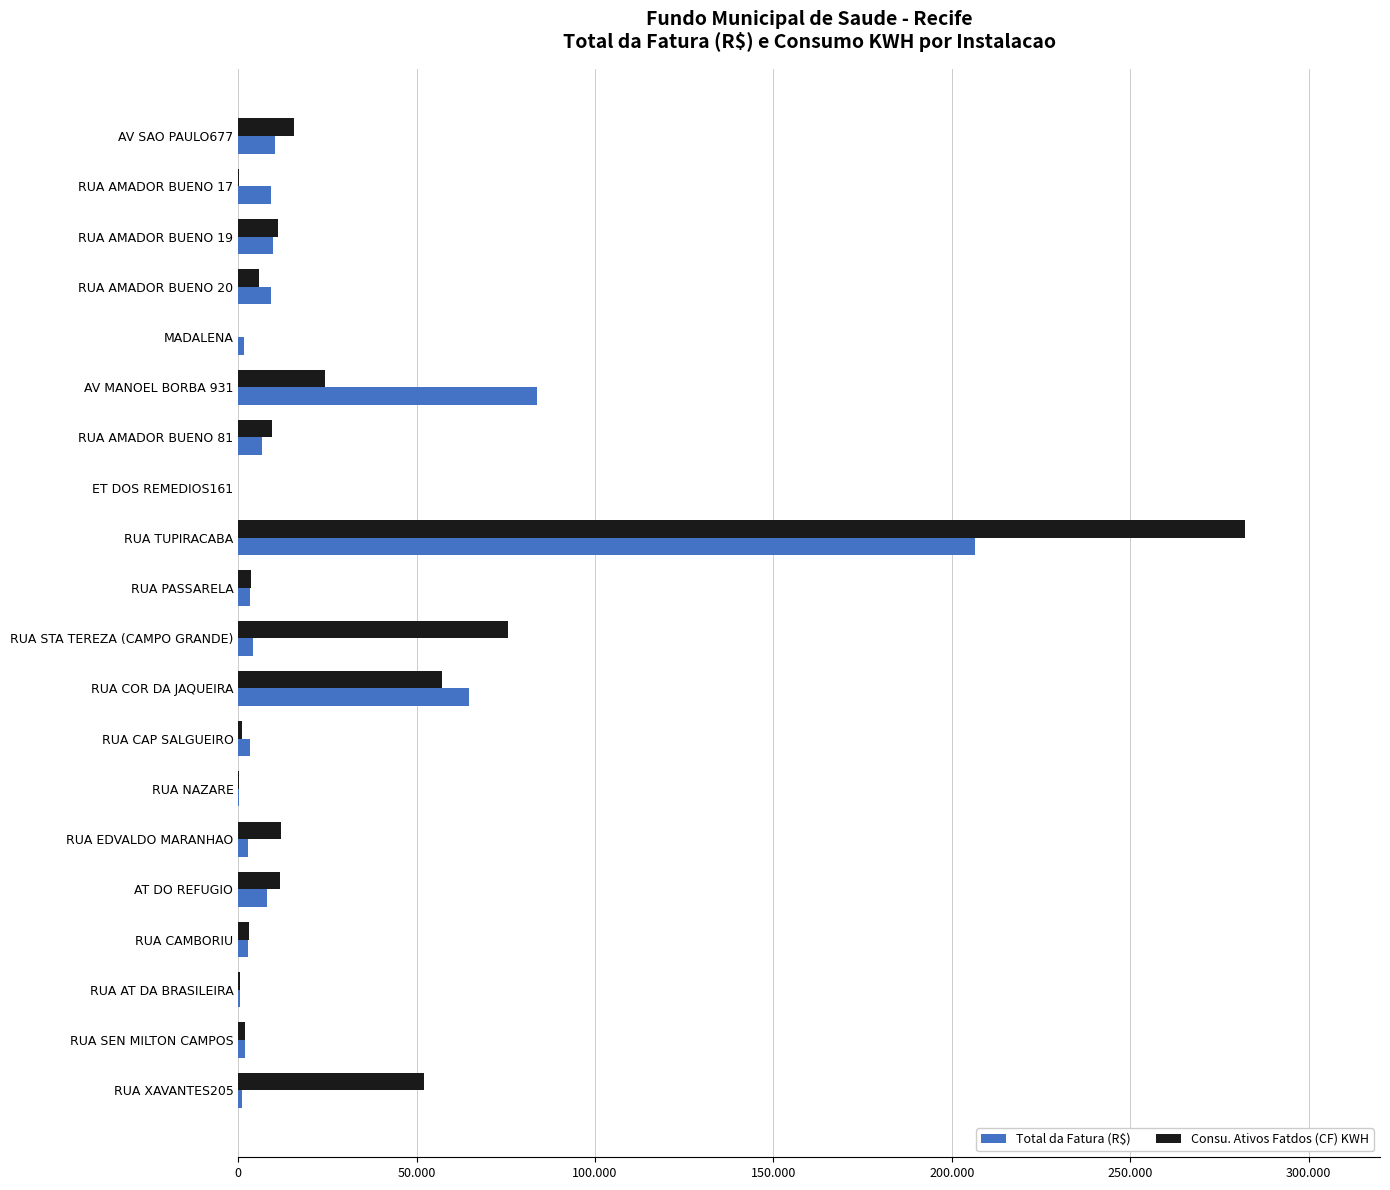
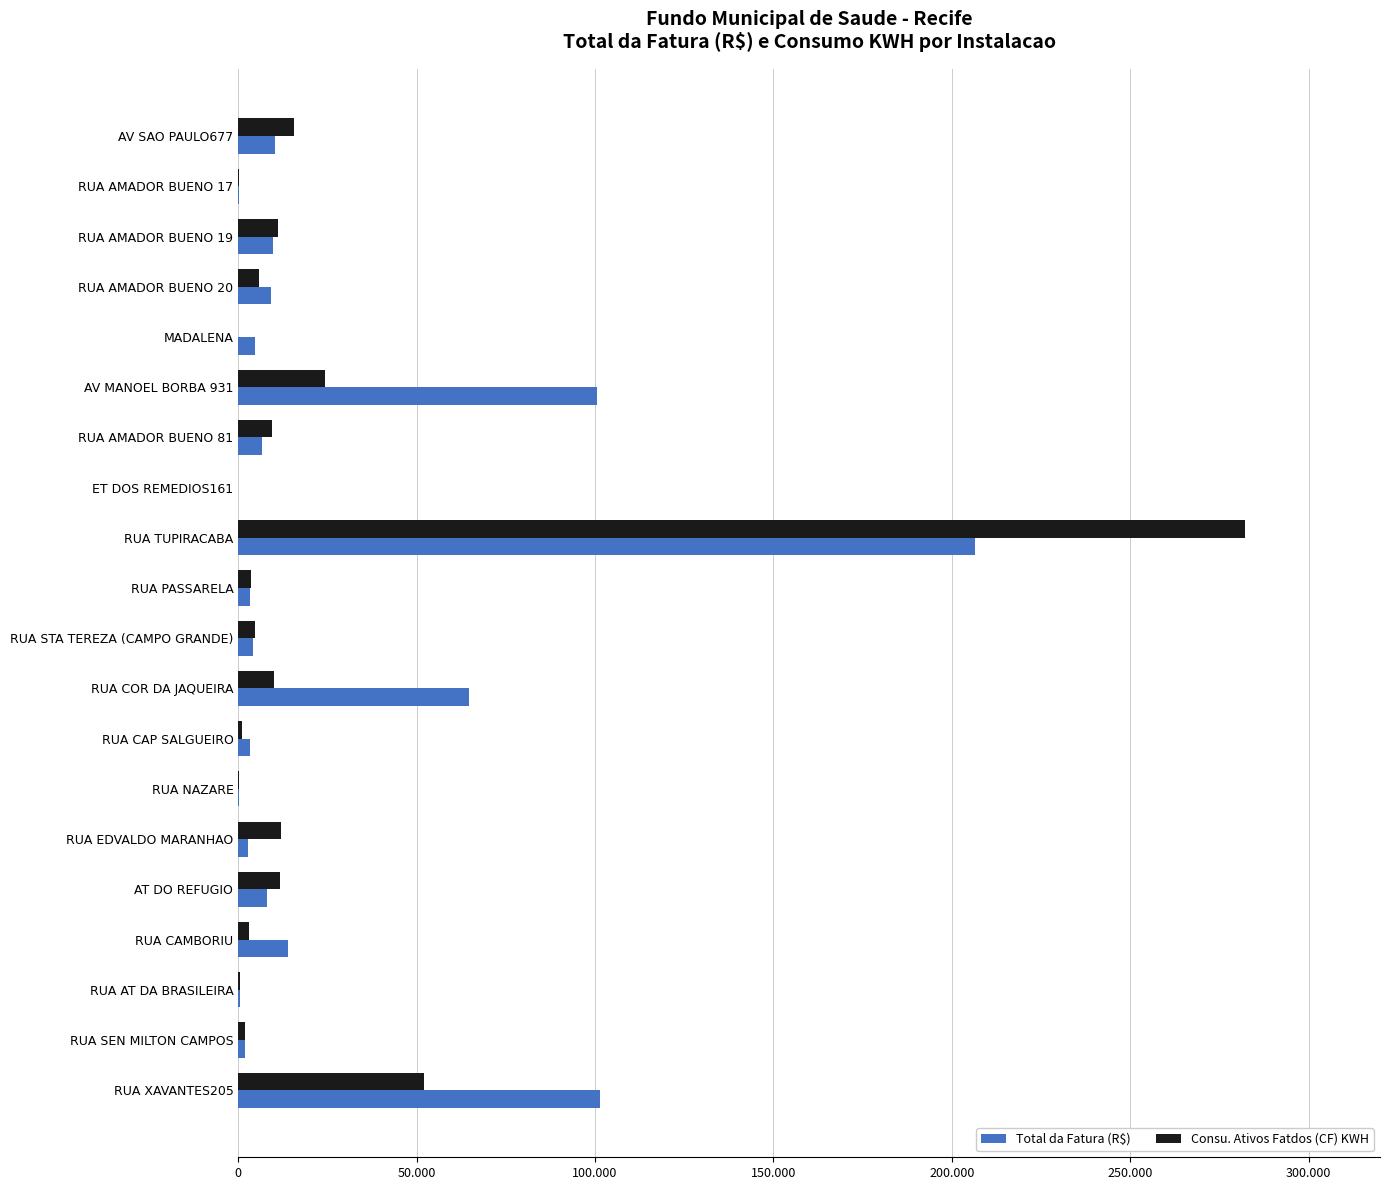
  {
    "Total da Fatura (R$)": {
      "AV SAO PAULO677": 10,
-     "RUA AMADOR BUENO 17": 9,
+     "RUA AMADOR BUENO 17": 0,
      "RUA AMADOR BUENO 19": 10,
      "RUA AMADOR BUENO 20": 9,
-     "MADALENA": 2,
-     "AV MANOEL BORBA 931": 84,
+     "MADALENA": 5,
+     "AV MANOEL BORBA 931": 100,
      "RUA AMADOR BUENO 81": 7,
      "RUA TUPIRACABA": 207,
      "RUA PASSARELA": 3,
      "RUA STA TEREZA (CAMPO GRANDE)": 4,
      "RUA COR DA JAQUEIRA": 65,
      "RUA CAP SALGUEIRO": 3,
      "RUA EDVALDO MARANHAO": 3,
      "AT DO REFUGIO": 8,
-     "RUA CAMBORIU": 3,
+     "RUA CAMBORIU": 14,
      "RUA SEN MILTON CAMPOS": 2,
-     "RUA XAVANTES205": 1
+     "RUA XAVANTES205": 101
    },
    "Consu. Ativos Fatdos (CF) KWH": {
      "AV SAO PAULO677": 16,
      "RUA AMADOR BUENO 19": 11,
      "RUA AMADOR BUENO 20": 6,
      "MADALENA": 0,
      "AV MANOEL BORBA 931": 24,
      "RUA AMADOR BUENO 81": 9,
      "RUA TUPIRACABA": 282,
      "RUA PASSARELA": 4,
-     "RUA STA TEREZA (CAMPO GRANDE)": 76,
-     "RUA COR DA JAQUEIRA": 57,
+     "RUA STA TEREZA (CAMPO GRANDE)": 5,
+     "RUA COR DA JAQUEIRA": 10,
      "RUA CAP SALGUEIRO": 1,
      "RUA EDVALDO MARANHAO": 12,
      "AT DO REFUGIO": 12,
      "RUA CAMBORIU": 3,
      "RUA SEN MILTON CAMPOS": 2,
      "RUA XAVANTES205": 52
    }
  }
